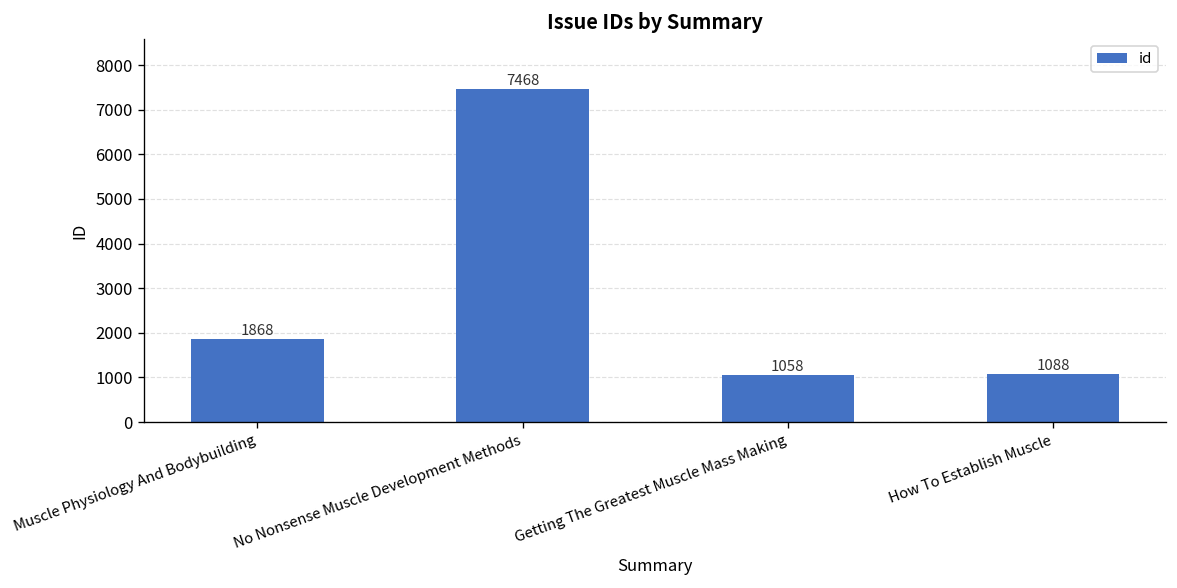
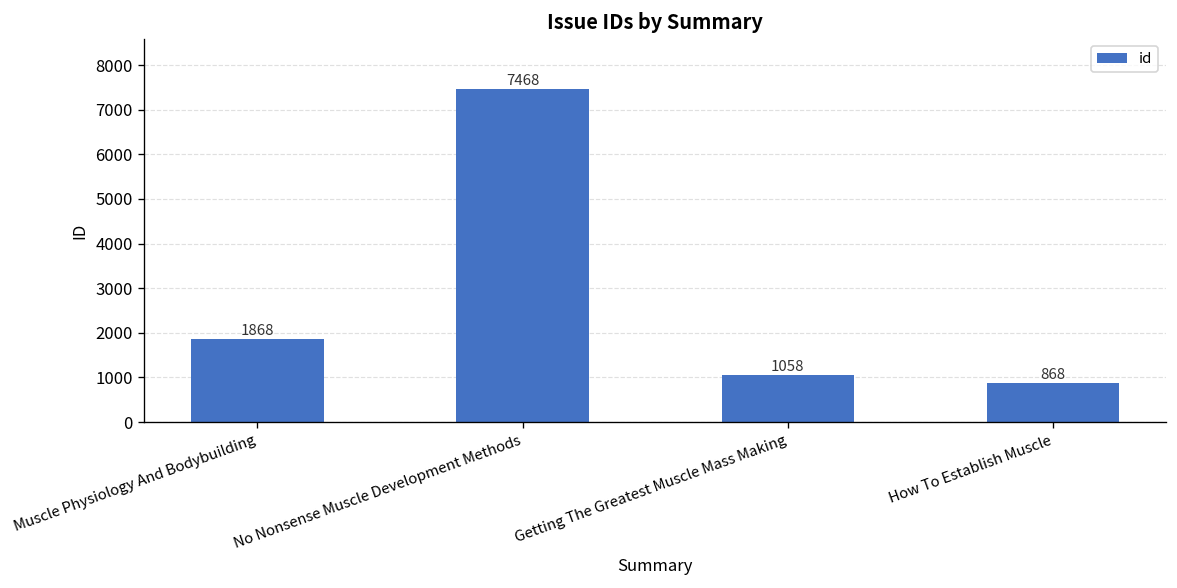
  {
    "Muscle Physiology And Bodybuilding": 1868,
    "No Nonsense Muscle Development Methods": 7468,
    "Getting The Greatest Muscle Mass Making": 1058,
-   "How To Establish Muscle": 1088
+   "How To Establish Muscle": 868
  }
